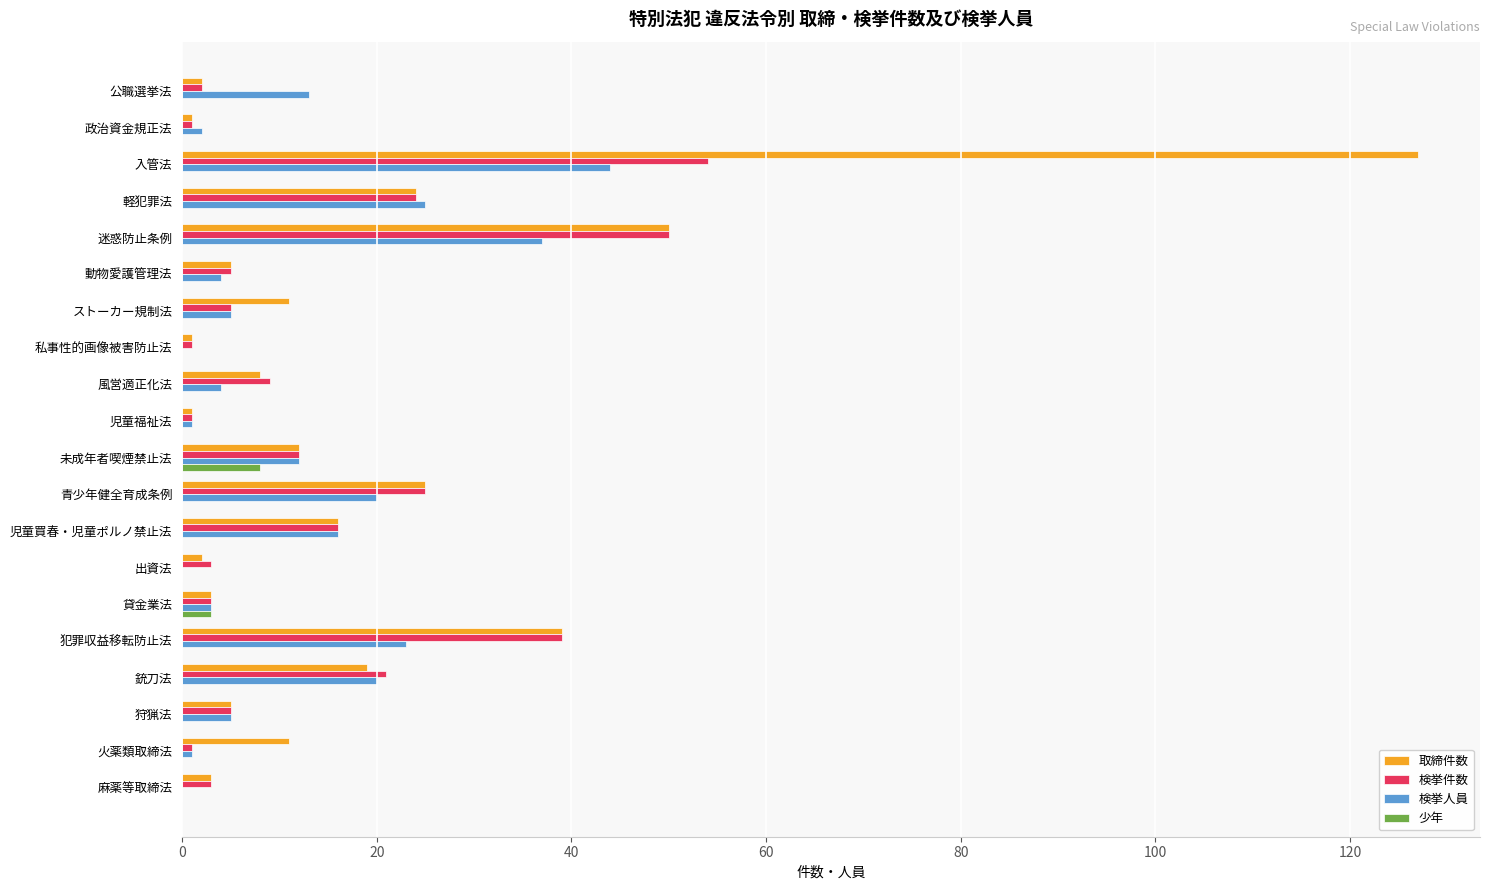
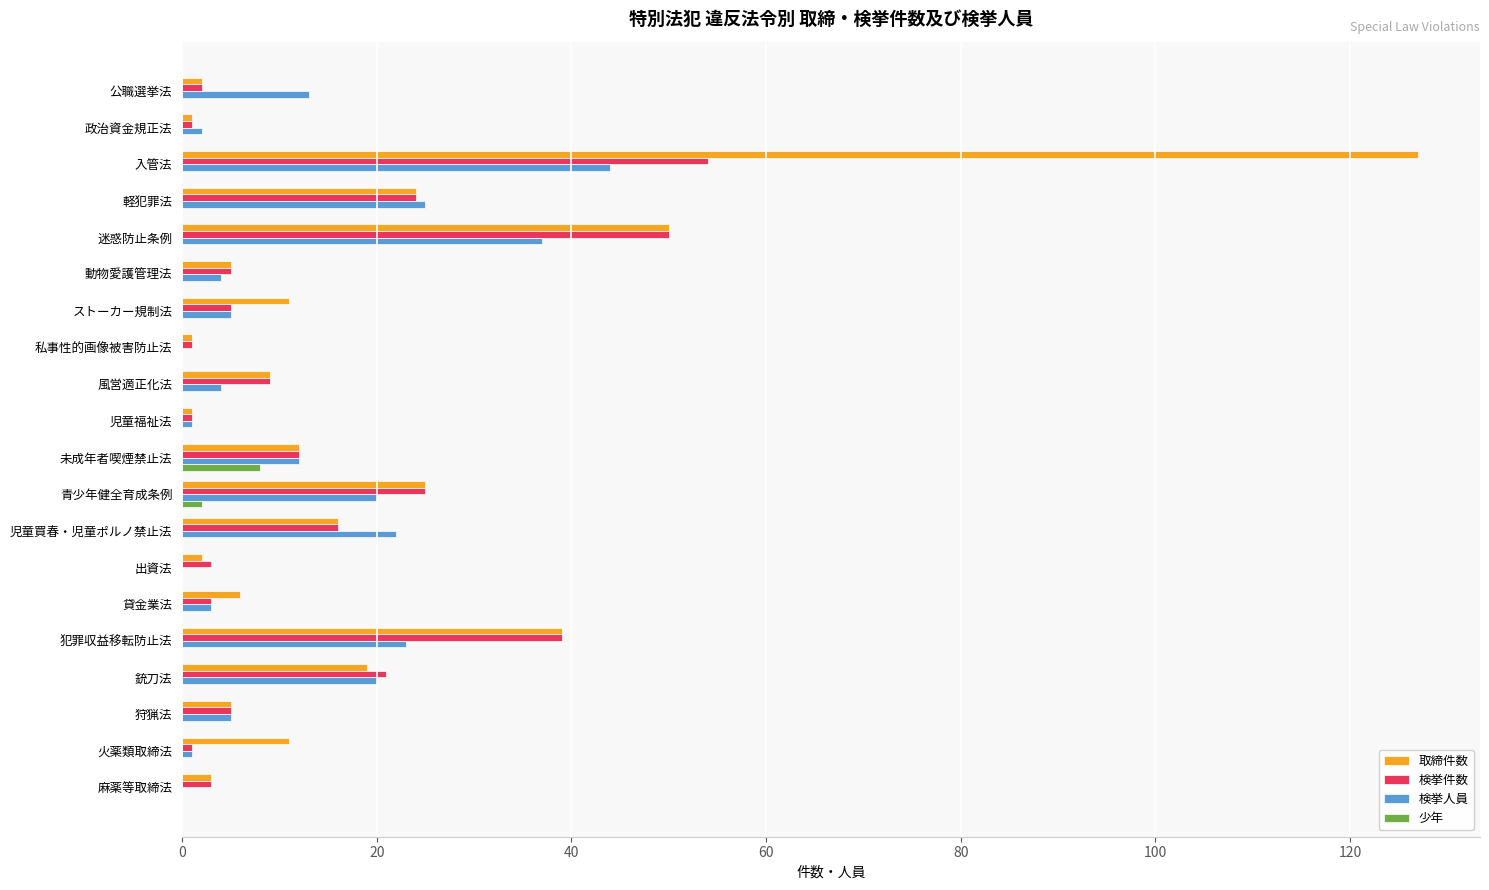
  {
    "取締件数": {
      "公職選挙法": 2,
      "政治資金規正法": 1,
      "入管法": 127,
      "軽犯罪法": 24,
      "迷惑防止条例": 50,
      "動物愛護管理法": 5,
      "ストーカー規制法": 11,
      "私事性的画像被害防止法": 1,
-     "風営適正化法": 8,
+     "風営適正化法": 9,
      "児童福祉法": 1,
      "未成年者喫煙禁止法": 12,
      "青少年健全育成条例": 25,
      "児童買春・児童ポルノ禁止法": 16,
      "出資法": 2,
-     "貸金業法": 3,
+     "貸金業法": 6,
      "犯罪収益移転防止法": 39,
      "銃刀法": 19,
      "狩猟法": 5,
      "火薬類取締法": 11,
      "麻薬等取締法": 3
    },
    "検挙件数": {
      "公職選挙法": 2,
      "政治資金規正法": 1,
      "入管法": 54,
      "軽犯罪法": 24,
      "迷惑防止条例": 50,
      "動物愛護管理法": 5,
      "ストーカー規制法": 5,
      "私事性的画像被害防止法": 1,
      "風営適正化法": 9,
      "児童福祉法": 1,
      "未成年者喫煙禁止法": 12,
      "青少年健全育成条例": 25,
      "児童買春・児童ポルノ禁止法": 16,
      "出資法": 3,
      "貸金業法": 3,
      "犯罪収益移転防止法": 39,
      "銃刀法": 21,
      "狩猟法": 5,
      "火薬類取締法": 1,
      "麻薬等取締法": 3
    },
    "検挙人員": {
      "公職選挙法": 13,
      "政治資金規正法": 2,
      "入管法": 44,
      "軽犯罪法": 25,
      "迷惑防止条例": 37,
      "動物愛護管理法": 4,
      "ストーカー規制法": 5,
      "私事性的画像被害防止法": 0,
      "風営適正化法": 4,
      "児童福祉法": 1,
      "未成年者喫煙禁止法": 12,
      "青少年健全育成条例": 20,
-     "児童買春・児童ポルノ禁止法": 16,
+     "児童買春・児童ポルノ禁止法": 22,
      "出資法": 0,
      "貸金業法": 3,
      "犯罪収益移転防止法": 23,
      "銃刀法": 20,
      "狩猟法": 5,
      "火薬類取締法": 1,
      "麻薬等取締法": 0
    },
    "少年": {
      "公職選挙法": 0,
      "政治資金規正法": 0,
      "入管法": 0,
      "軽犯罪法": 0,
      "迷惑防止条例": 0,
      "動物愛護管理法": 0,
      "ストーカー規制法": 0,
      "私事性的画像被害防止法": 0,
      "風営適正化法": 0,
      "児童福祉法": 0,
      "未成年者喫煙禁止法": 8,
-     "青少年健全育成条例": 0,
+     "青少年健全育成条例": 2,
      "児童買春・児童ポルノ禁止法": 0,
      "出資法": 0,
-     "貸金業法": 3,
+     "貸金業法": 0,
      "犯罪収益移転防止法": 0,
      "銃刀法": 0,
      "狩猟法": 0,
      "火薬類取締法": 0,
      "麻薬等取締法": 0
    }
  }
